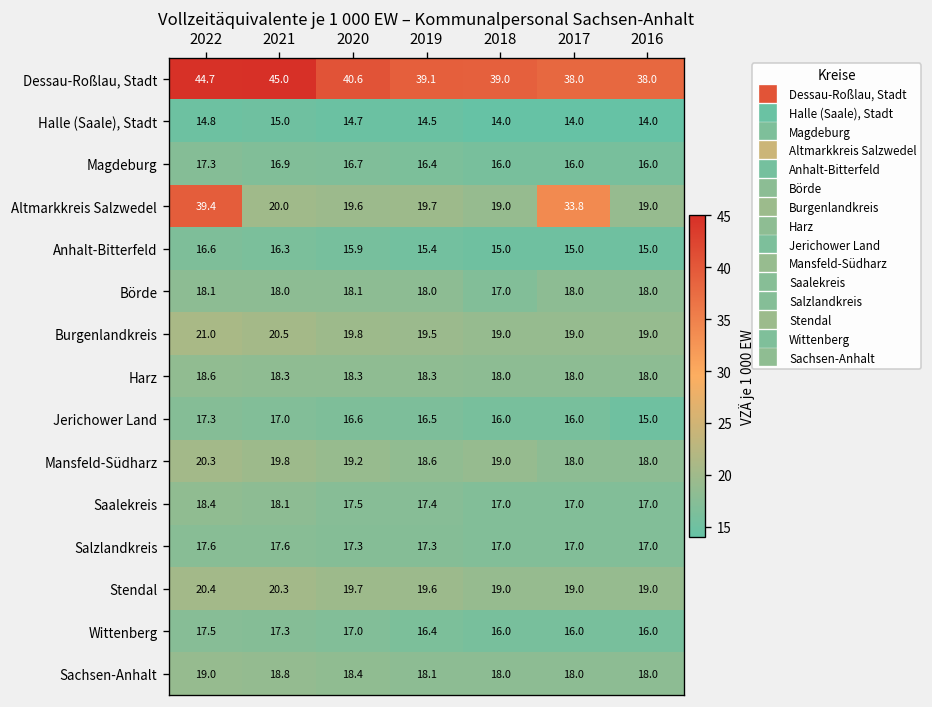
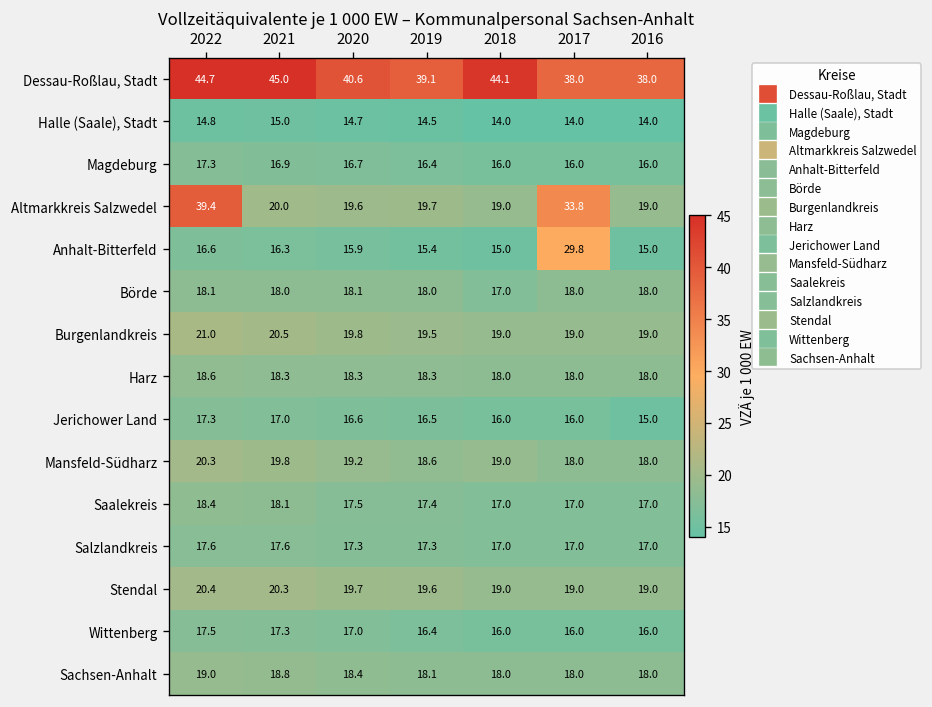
  {
    "Dessau-Roßlau, Stadt": {
      "2022": 44.7,
      "2021": 45.0,
      "2020": 40.6,
      "2019": 39.1,
-     "2018": 39.0,
+     "2018": 44.1,
      "2017": 38.0,
      "2016": 38.0
    },
    "Halle (Saale), Stadt": {
      "2022": 14.8,
      "2021": 15.0,
      "2020": 14.7,
      "2019": 14.5,
      "2018": 14.0,
      "2017": 14.0,
      "2016": 14.0
    },
    "Magdeburg": {
      "2022": 17.3,
      "2021": 16.9,
      "2020": 16.7,
      "2019": 16.4,
      "2018": 16.0,
      "2017": 16.0,
      "2016": 16.0
    },
    "Altmarkkreis Salzwedel": {
      "2022": 39.4,
      "2021": 20.0,
      "2020": 19.6,
      "2019": 19.7,
      "2018": 19.0,
      "2017": 33.8,
      "2016": 19.0
    },
    "Anhalt-Bitterfeld": {
      "2022": 16.6,
      "2021": 16.3,
      "2020": 15.9,
      "2019": 15.4,
      "2018": 15.0,
-     "2017": 15.0,
+     "2017": 29.8,
      "2016": 15.0
    },
    "Börde": {
      "2022": 18.1,
      "2021": 18.0,
      "2020": 18.1,
      "2019": 18.0,
      "2018": 17.0,
      "2017": 18.0,
      "2016": 18.0
    },
    "Burgenlandkreis": {
      "2022": 21.0,
      "2021": 20.5,
      "2020": 19.8,
      "2019": 19.5,
      "2018": 19.0,
      "2017": 19.0,
      "2016": 19.0
    },
    "Harz": {
      "2022": 18.6,
      "2021": 18.3,
      "2020": 18.3,
      "2019": 18.3,
      "2018": 18.0,
      "2017": 18.0,
      "2016": 18.0
    },
    "Jerichower Land": {
      "2022": 17.3,
      "2021": 17.0,
      "2020": 16.6,
      "2019": 16.5,
      "2018": 16.0,
      "2017": 16.0,
      "2016": 15.0
    },
    "Mansfeld-Südharz": {
      "2022": 20.3,
      "2021": 19.8,
      "2020": 19.2,
      "2019": 18.6,
      "2018": 19.0,
      "2017": 18.0,
      "2016": 18.0
    },
    "Saalekreis": {
      "2022": 18.4,
      "2021": 18.1,
      "2020": 17.5,
      "2019": 17.4,
      "2018": 17.0,
      "2017": 17.0,
      "2016": 17.0
    },
    "Salzlandkreis": {
      "2022": 17.6,
      "2021": 17.6,
      "2020": 17.3,
      "2019": 17.3,
      "2018": 17.0,
      "2017": 17.0,
      "2016": 17.0
    },
    "Stendal": {
      "2022": 20.4,
      "2021": 20.3,
      "2020": 19.7,
      "2019": 19.6,
      "2018": 19.0,
      "2017": 19.0,
      "2016": 19.0
    },
    "Wittenberg": {
      "2022": 17.5,
      "2021": 17.3,
      "2020": 17.0,
      "2019": 16.4,
      "2018": 16.0,
      "2017": 16.0,
      "2016": 16.0
    },
    "Sachsen-Anhalt": {
      "2022": 19.0,
      "2021": 18.8,
      "2020": 18.4,
      "2019": 18.1,
      "2018": 18.0,
      "2017": 18.0,
      "2016": 18.0
    }
  }
